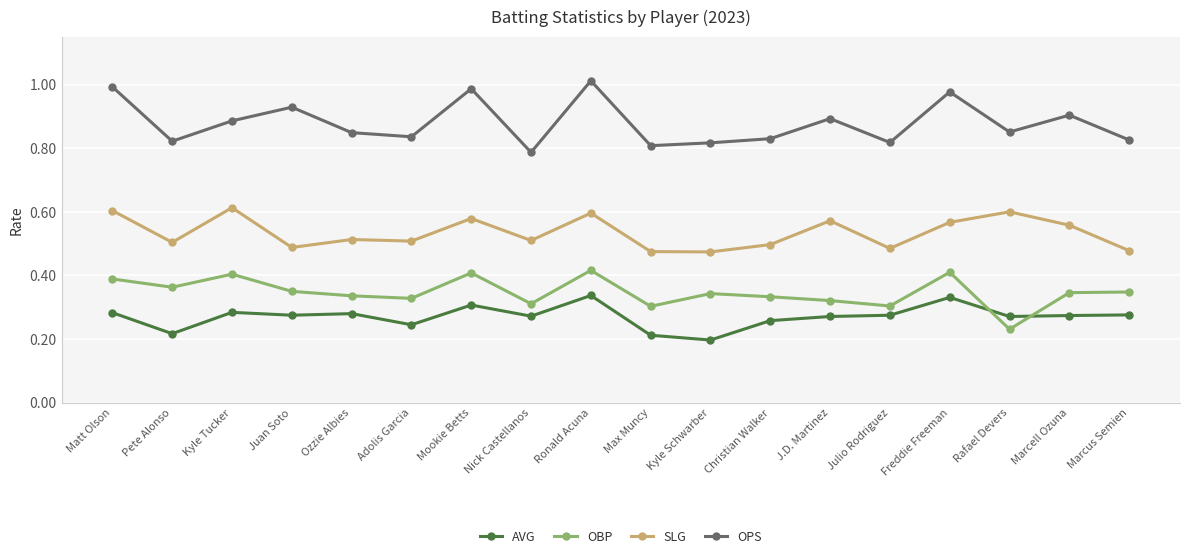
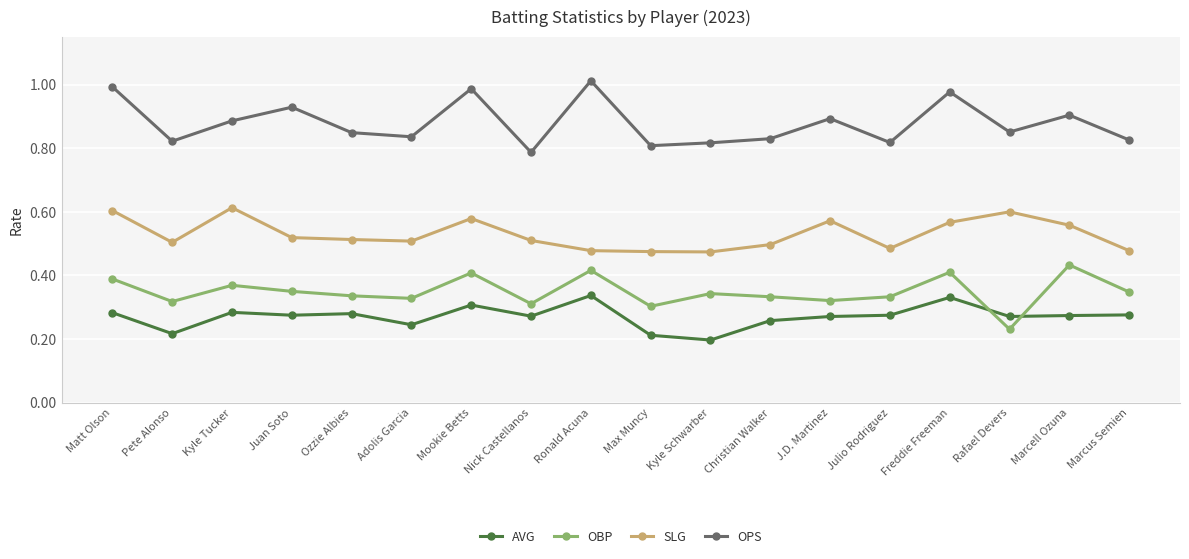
  {
    "OBP": {
      "Matt Olson": 0.39,
-     "Pete Alonso": 0.36,
-     "Kyle Tucker": 0.40,
+     "Pete Alonso": 0.32,
+     "Kyle Tucker": 0.37,
      "Juan Soto": 0.35,
      "Ozzie Albies": 0.34,
      "Adolis Garcia": 0.33,
      "Mookie Betts": 0.41,
      "Nick Castellanos": 0.31,
      "Ronald Acuna": 0.42,
      "Max Muncy": 0.30,
      "Kyle Schwarber": 0.34,
      "Christian Walker": 0.33,
      "J.D. Martinez": 0.32,
-     "Julio Rodriguez": 0.30,
+     "Julio Rodriguez": 0.33,
      "Freddie Freeman": 0.41,
      "Rafael Devers": 0.23,
-     "Marcell Ozuna": 0.35,
+     "Marcell Ozuna": 0.43,
      "Marcus Semien": 0.35
    },
    "SLG": {
      "Matt Olson": 0.60,
      "Pete Alonso": 0.50,
      "Kyle Tucker": 0.61,
-     "Juan Soto": 0.49,
+     "Juan Soto": 0.52,
      "Ozzie Albies": 0.51,
      "Adolis Garcia": 0.51,
      "Mookie Betts": 0.58,
      "Nick Castellanos": 0.51,
-     "Ronald Acuna": 0.60,
+     "Ronald Acuna": 0.48,
      "Max Muncy": 0.48,
      "Kyle Schwarber": 0.47,
      "Christian Walker": 0.50,
      "J.D. Martinez": 0.57,
      "Julio Rodriguez": 0.49,
      "Freddie Freeman": 0.57,
      "Rafael Devers": 0.60,
      "Marcell Ozuna": 0.56,
      "Marcus Semien": 0.48
    }
  }
